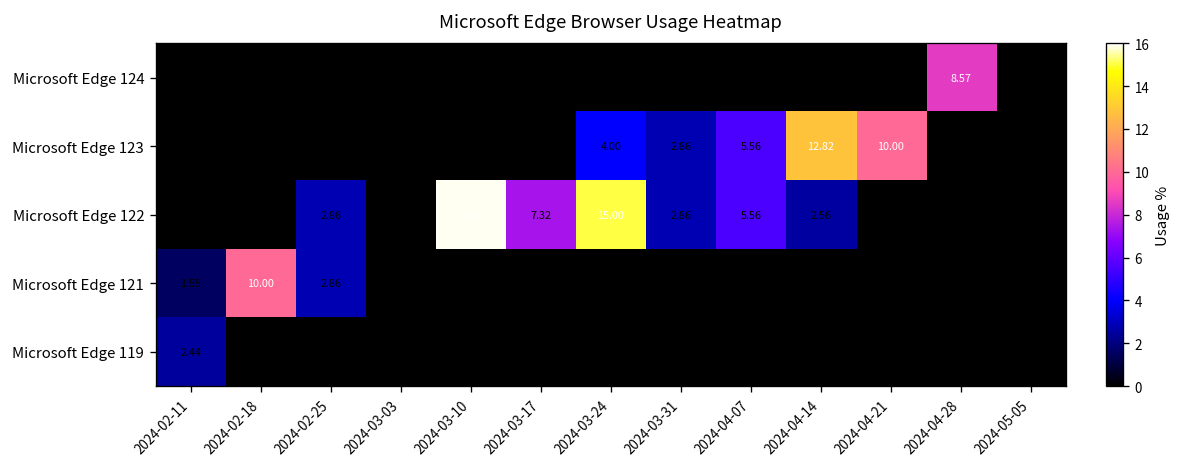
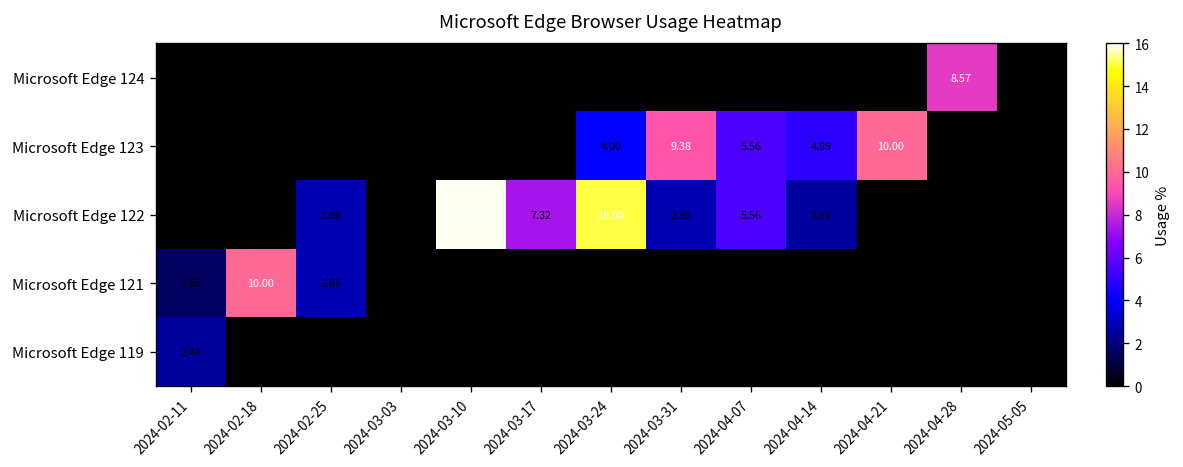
  {
    "Microsoft Edge 124": {
      "2024-04-28": 8.57
    },
    "Microsoft Edge 123": {
      "2024-03-24": 4.00,
-     "2024-03-31": 2.86,
+     "2024-03-31": 9.38,
      "2024-04-07": 5.56,
-     "2024-04-14": 12.82,
+     "2024-04-14": 4.89,
      "2024-04-21": 10.00
    },
    "Microsoft Edge 122": {
      "2024-02-25": 2.86,
      "2024-03-17": 7.32,
      "2024-03-24": 15.00,
      "2024-03-31": 2.86,
      "2024-04-07": 5.56,
      "2024-04-14": 2.56
    },
    "Microsoft Edge 121": {
      "2024-02-11": 1.55,
      "2024-02-18": 10.00,
      "2024-02-25": 2.86
    },
    "Microsoft Edge 119": {
      "2024-02-11": 2.44
    }
  }
